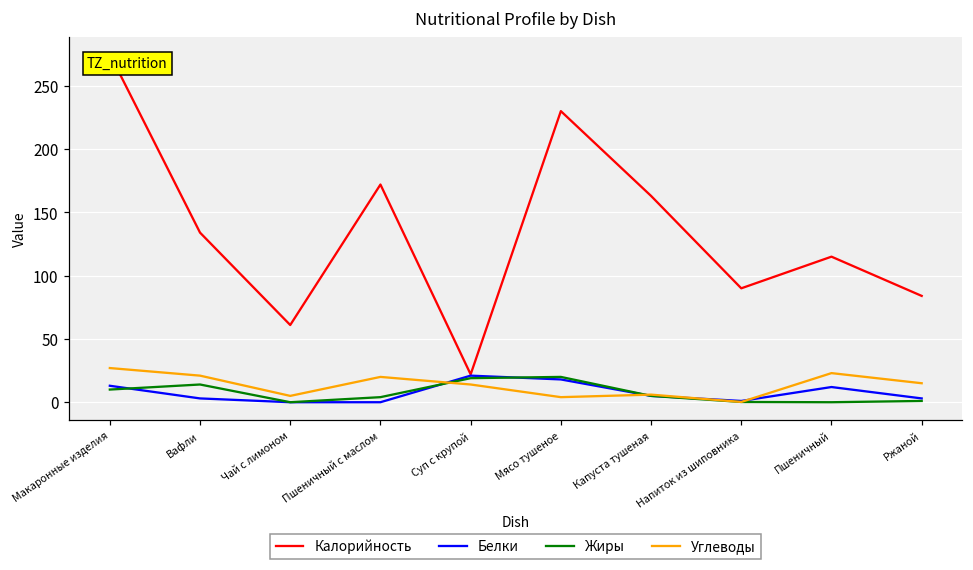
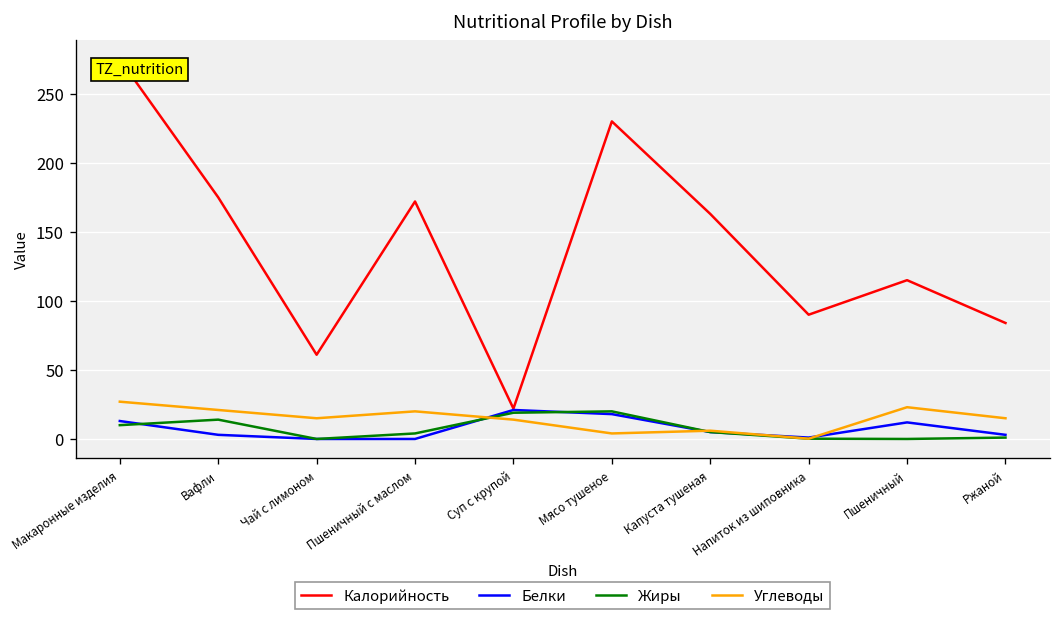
  {
    "Калорийность": {
-     "Вафли": 134,
+     "Вафли": 175,
      "Чай с лимоном": 61,
      "Пшеничный с маслом": 172,
      "Мясо тушеное": 230,
      "Капуста тушеная": 163,
      "Напиток из шиповника": 90,
      "Пшеничный": 115,
      "Ржаной": 84
    },
    "Белки": {
      "Макаронные изделия": 13,
      "Вафли": 3,
      "Пшеничный с маслом": 0,
      "Пшеничный": 12
    },
    "Жиры": {
      "Макаронные изделия": 10,
      "Вафли": 14,
      "Пшеничный с маслом": 4,
      "Пшеничный": 0
    },
    "Углеводы": {
      "Макаронные изделия": 27,
      "Вафли": 21,
-     "Чай с лимоном": 5,
+     "Чай с лимоном": 15,
      "Пшеничный с маслом": 20,
      "Суп с крупой": 14,
      "Мясо тушеное": 4,
      "Пшеничный": 23,
      "Ржаной": 15
    }
  }
